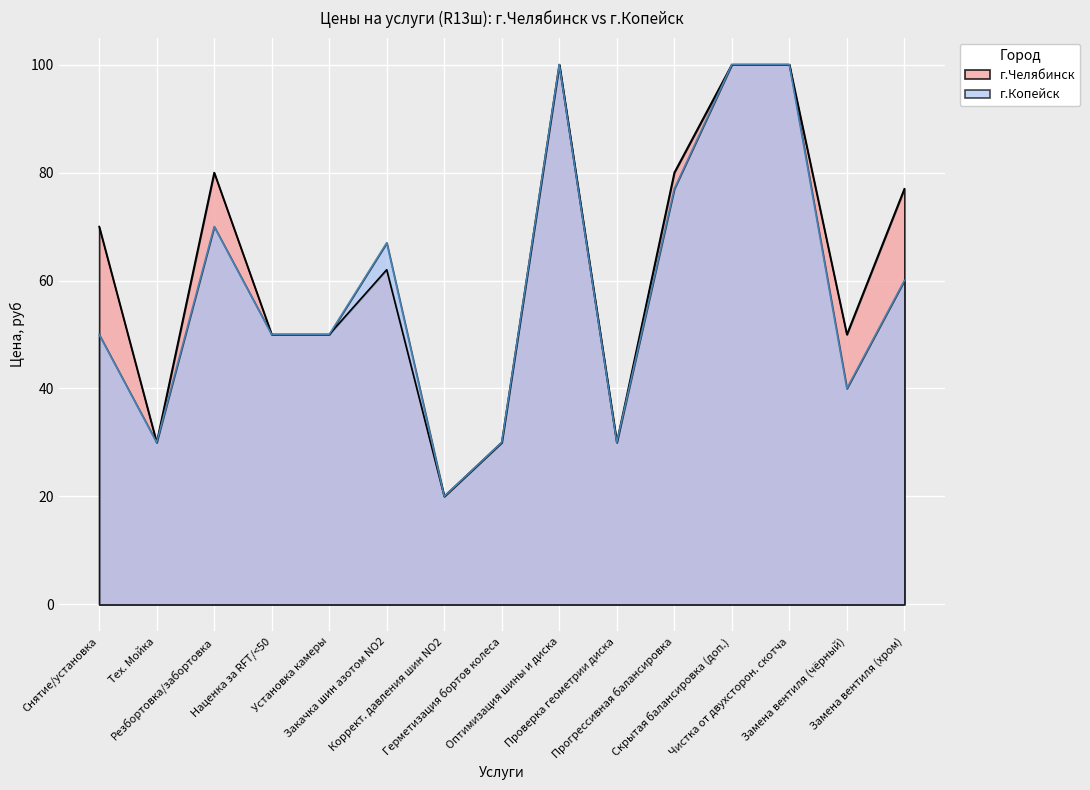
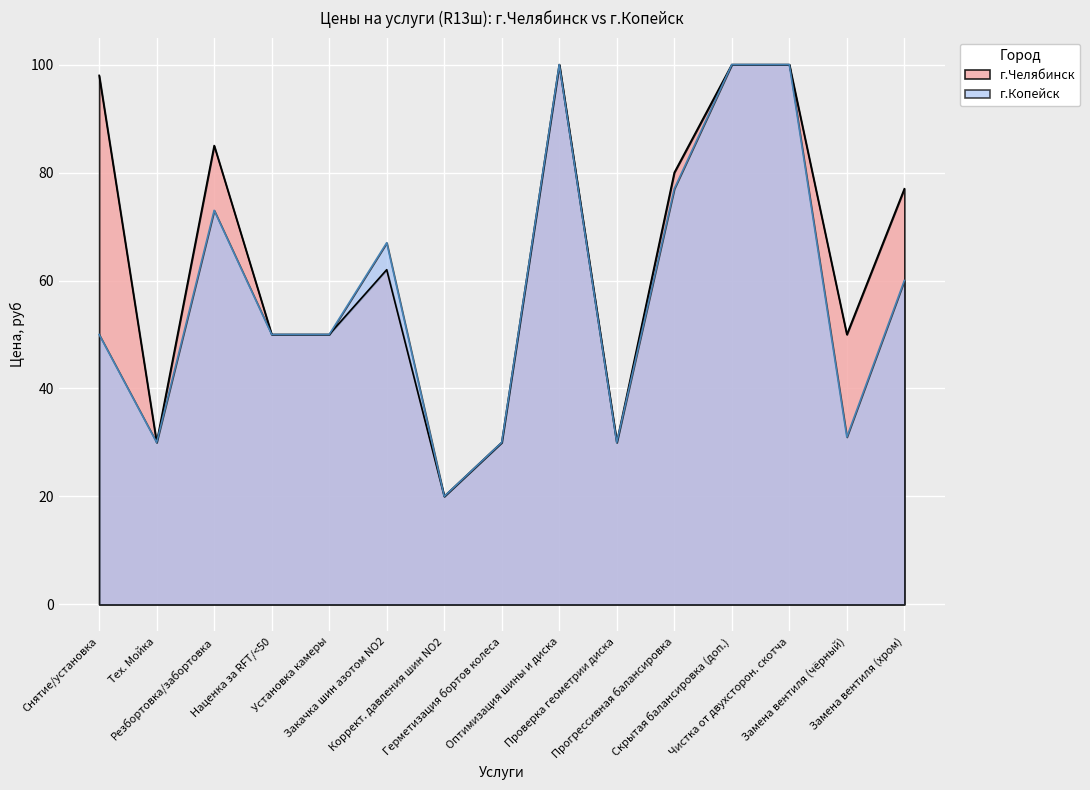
  {
    "г.Челябинск": {
-     "Снятие/установка": 70,
-     "Резбортовка/забортовка": 80,
+     "Снятие/установка": 98,
+     "Резбортовка/забортовка": 85,
      "Закачка шин азотом NO2": 62,
      "Прогрессивная балансировка": 80,
      "Замена вентиля (чёрный)": 50,
      "Замена вентиля (хром)": 77
    },
    "г.Копейск": {
      "Снятие/установка": 50,
-     "Резбортовка/забортовка": 70,
+     "Резбортовка/забортовка": 73,
      "Закачка шин азотом NO2": 67,
      "Прогрессивная балансировка": 77,
-     "Замена вентиля (чёрный)": 40,
+     "Замена вентиля (чёрный)": 31,
      "Замена вентиля (хром)": 60
    }
  }
